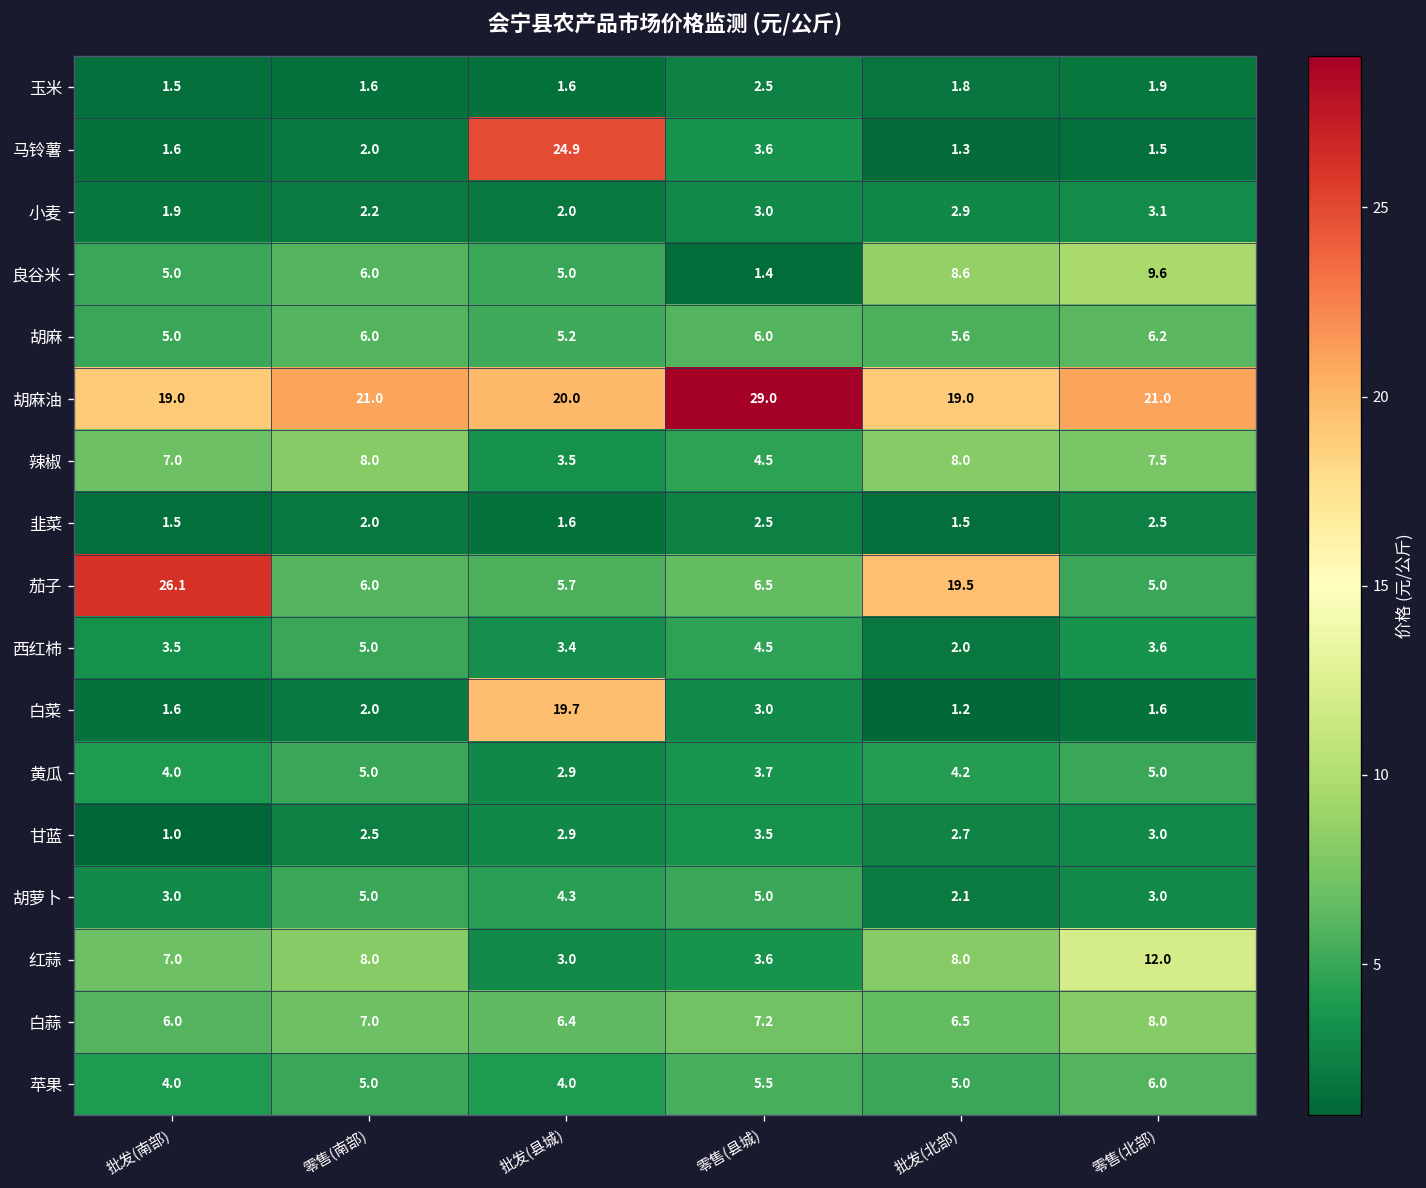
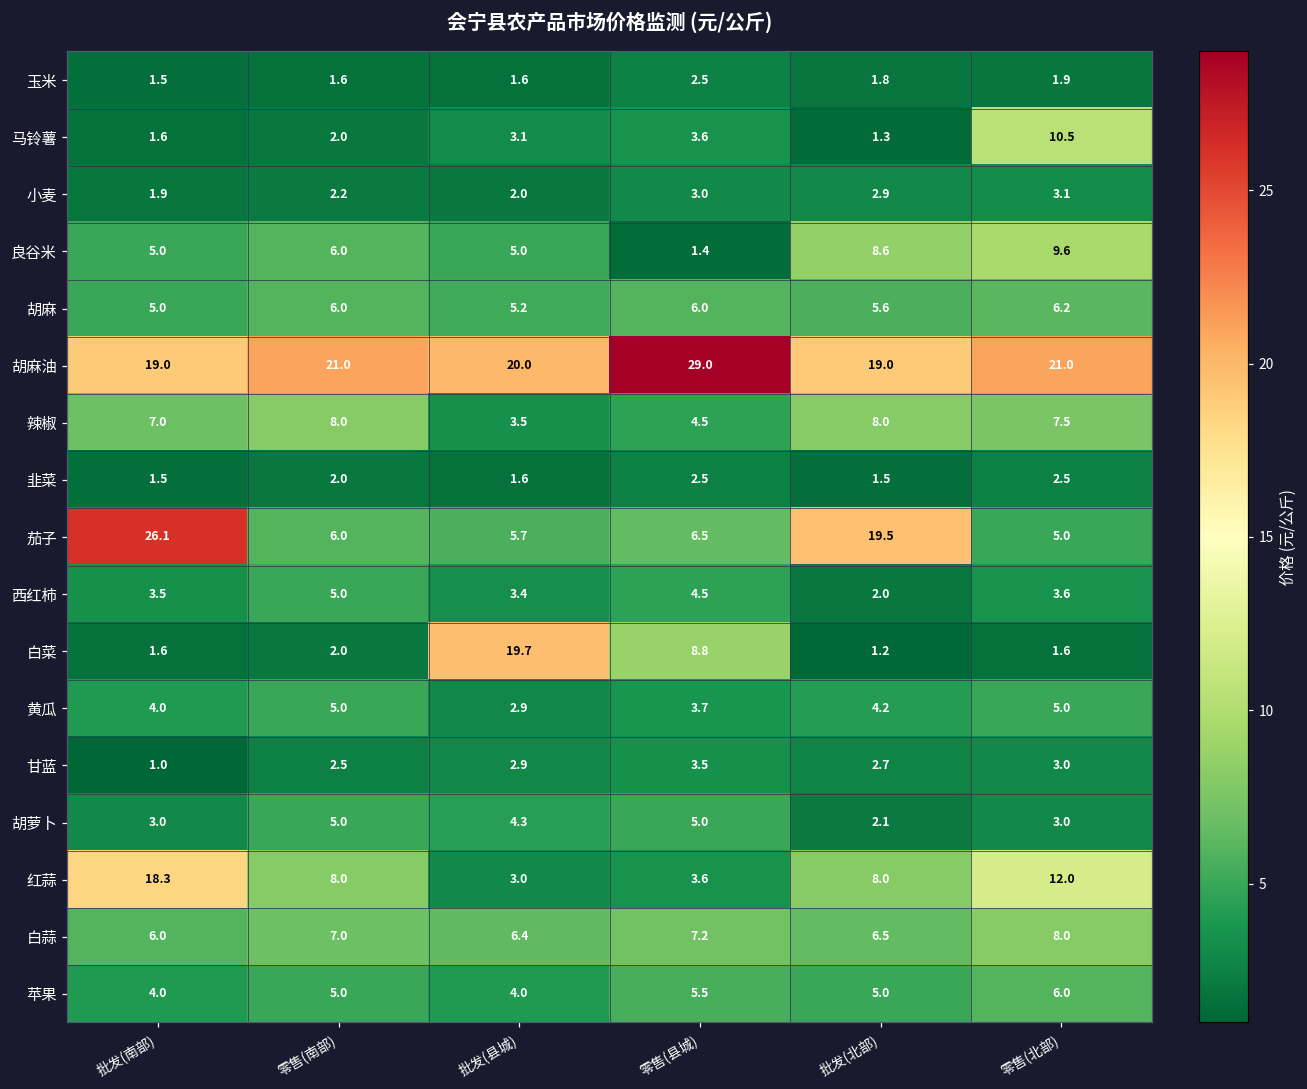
  {
    "玉米": {
      "批发(南部)": 1.5,
      "零售(南部)": 1.6,
      "批发(县城)": 1.6,
      "零售(县城)": 2.5,
      "批发(北部)": 1.8,
      "零售(北部)": 1.9
    },
    "马铃薯": {
      "批发(南部)": 1.6,
      "零售(南部)": 2.0,
-     "批发(县城)": 24.9,
+     "批发(县城)": 3.1,
      "零售(县城)": 3.6,
      "批发(北部)": 1.3,
-     "零售(北部)": 1.5
+     "零售(北部)": 10.5
    },
    "小麦": {
      "批发(南部)": 1.9,
      "零售(南部)": 2.2,
      "批发(县城)": 2.0,
      "零售(县城)": 3.0,
      "批发(北部)": 2.9,
      "零售(北部)": 3.1
    },
    "良谷米": {
      "批发(南部)": 5.0,
      "零售(南部)": 6.0,
      "批发(县城)": 5.0,
      "零售(县城)": 1.4,
      "批发(北部)": 8.6,
      "零售(北部)": 9.6
    },
    "胡麻": {
      "批发(南部)": 5.0,
      "零售(南部)": 6.0,
      "批发(县城)": 5.2,
      "零售(县城)": 6.0,
      "批发(北部)": 5.6,
      "零售(北部)": 6.2
    },
    "胡麻油": {
      "批发(南部)": 19.0,
      "零售(南部)": 21.0,
      "批发(县城)": 20.0,
      "零售(县城)": 29.0,
      "批发(北部)": 19.0,
      "零售(北部)": 21.0
    },
    "辣椒": {
      "批发(南部)": 7.0,
      "零售(南部)": 8.0,
      "批发(县城)": 3.5,
      "零售(县城)": 4.5,
      "批发(北部)": 8.0,
      "零售(北部)": 7.5
    },
    "韭菜": {
      "批发(南部)": 1.5,
      "零售(南部)": 2.0,
      "批发(县城)": 1.6,
      "零售(县城)": 2.5,
      "批发(北部)": 1.5,
      "零售(北部)": 2.5
    },
    "茄子": {
      "批发(南部)": 26.1,
      "零售(南部)": 6.0,
      "批发(县城)": 5.7,
      "零售(县城)": 6.5,
      "批发(北部)": 19.5,
      "零售(北部)": 5.0
    },
    "西红柿": {
      "批发(南部)": 3.5,
      "零售(南部)": 5.0,
      "批发(县城)": 3.4,
      "零售(县城)": 4.5,
      "批发(北部)": 2.0,
      "零售(北部)": 3.6
    },
    "白菜": {
      "批发(南部)": 1.6,
      "零售(南部)": 2.0,
      "批发(县城)": 19.7,
-     "零售(县城)": 3.0,
+     "零售(县城)": 8.8,
      "批发(北部)": 1.2,
      "零售(北部)": 1.6
    },
    "黄瓜": {
      "批发(南部)": 4.0,
      "零售(南部)": 5.0,
      "批发(县城)": 2.9,
      "零售(县城)": 3.7,
      "批发(北部)": 4.2,
      "零售(北部)": 5.0
    },
    "甘蓝": {
      "批发(南部)": 1.0,
      "零售(南部)": 2.5,
      "批发(县城)": 2.9,
      "零售(县城)": 3.5,
      "批发(北部)": 2.7,
      "零售(北部)": 3.0
    },
    "胡萝卜": {
      "批发(南部)": 3.0,
      "零售(南部)": 5.0,
      "批发(县城)": 4.3,
      "零售(县城)": 5.0,
      "批发(北部)": 2.1,
      "零售(北部)": 3.0
    },
    "红蒜": {
-     "批发(南部)": 7.0,
+     "批发(南部)": 18.3,
      "零售(南部)": 8.0,
      "批发(县城)": 3.0,
      "零售(县城)": 3.6,
      "批发(北部)": 8.0,
      "零售(北部)": 12.0
    },
    "白蒜": {
      "批发(南部)": 6.0,
      "零售(南部)": 7.0,
      "批发(县城)": 6.4,
      "零售(县城)": 7.2,
      "批发(北部)": 6.5,
      "零售(北部)": 8.0
    },
    "苹果": {
      "批发(南部)": 4.0,
      "零售(南部)": 5.0,
      "批发(县城)": 4.0,
      "零售(县城)": 5.5,
      "批发(北部)": 5.0,
      "零售(北部)": 6.0
    }
  }
